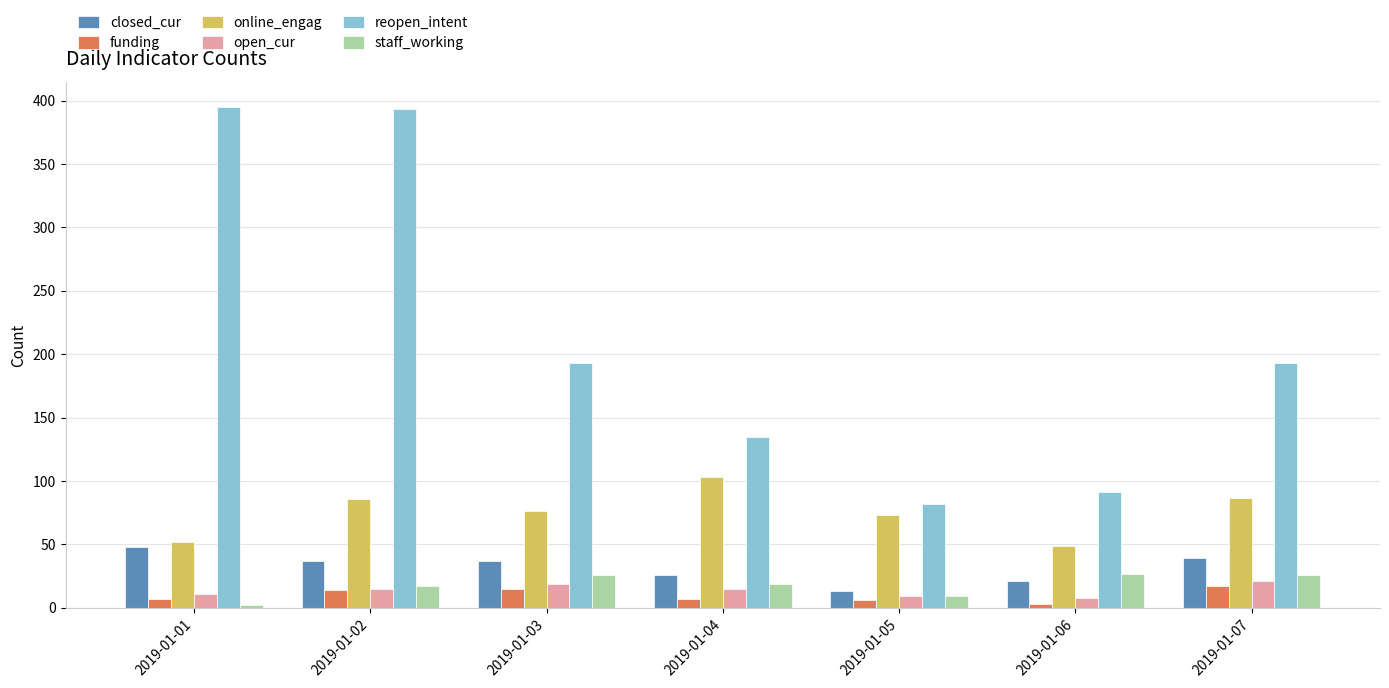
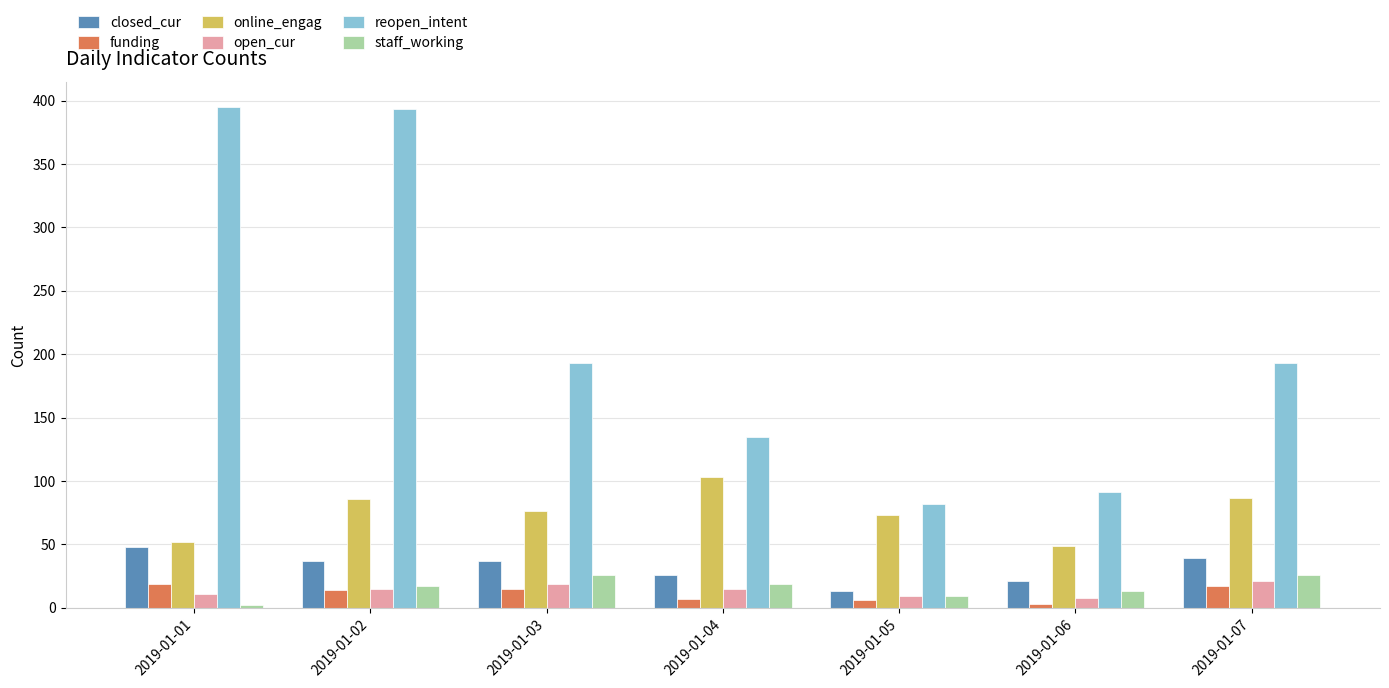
  {
    "closed_cur": {
      "2019-01-01": 48,
      "2019-01-02": 37,
      "2019-01-03": 37,
      "2019-01-04": 26,
      "2019-01-05": 13,
      "2019-01-06": 21,
      "2019-01-07": 39
    },
    "funding": {
-     "2019-01-01": 7,
+     "2019-01-01": 19,
      "2019-01-02": 14,
      "2019-01-03": 15,
      "2019-01-04": 7,
      "2019-01-05": 6,
      "2019-01-06": 3,
      "2019-01-07": 17
    },
    "online_engag": {
      "2019-01-01": 52,
      "2019-01-02": 86,
      "2019-01-03": 76,
      "2019-01-04": 103,
      "2019-01-05": 73,
      "2019-01-06": 49,
      "2019-01-07": 87
    },
    "open_cur": {
      "2019-01-01": 11,
      "2019-01-02": 15,
      "2019-01-03": 19,
      "2019-01-04": 15,
      "2019-01-05": 9,
      "2019-01-06": 8,
      "2019-01-07": 21
    },
    "reopen_intent": {
      "2019-01-01": 395,
      "2019-01-02": 393,
      "2019-01-03": 193,
      "2019-01-04": 135,
      "2019-01-05": 82,
      "2019-01-06": 91,
      "2019-01-07": 193
    },
    "staff_working": {
      "2019-01-01": 2,
      "2019-01-02": 17,
      "2019-01-03": 26,
      "2019-01-04": 19,
      "2019-01-05": 9,
-     "2019-01-06": 27,
+     "2019-01-06": 13,
      "2019-01-07": 26
    }
  }
